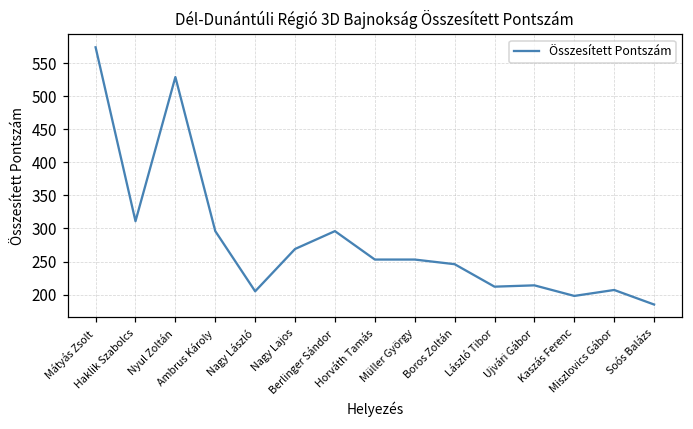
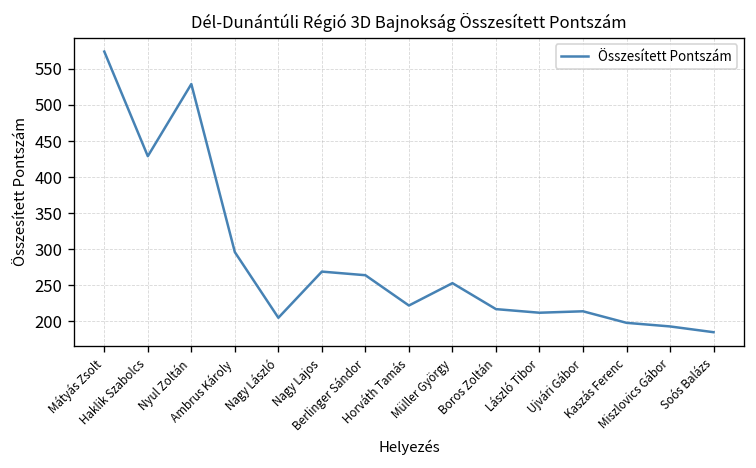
  {
    "Mátyás Zsolt": 570,
-   "Haklik Szabolcs": 310,
+   "Haklik Szabolcs": 430,
    "Nyul Zoltán": 530,
    "Ambrus Károly": 300,
    "Nagy László": 210,
    "Nagy Lajos": 270,
-   "Berlinger Sándor": 300,
-   "Horváth Tamás": 250,
+   "Berlinger Sándor": 260,
+   "Horváth Tamás": 220,
    "Müller György": 250,
-   "Boros Zoltán": 250,
+   "Boros Zoltán": 220,
    "László Tibor": 210,
    "Ujvári Gábor": 210,
    "Kaszás Ferenc": 200,
-   "Miszlovics Gábor": 210,
+   "Miszlovics Gábor": 190,
    "Soós Balázs": 190
  }
